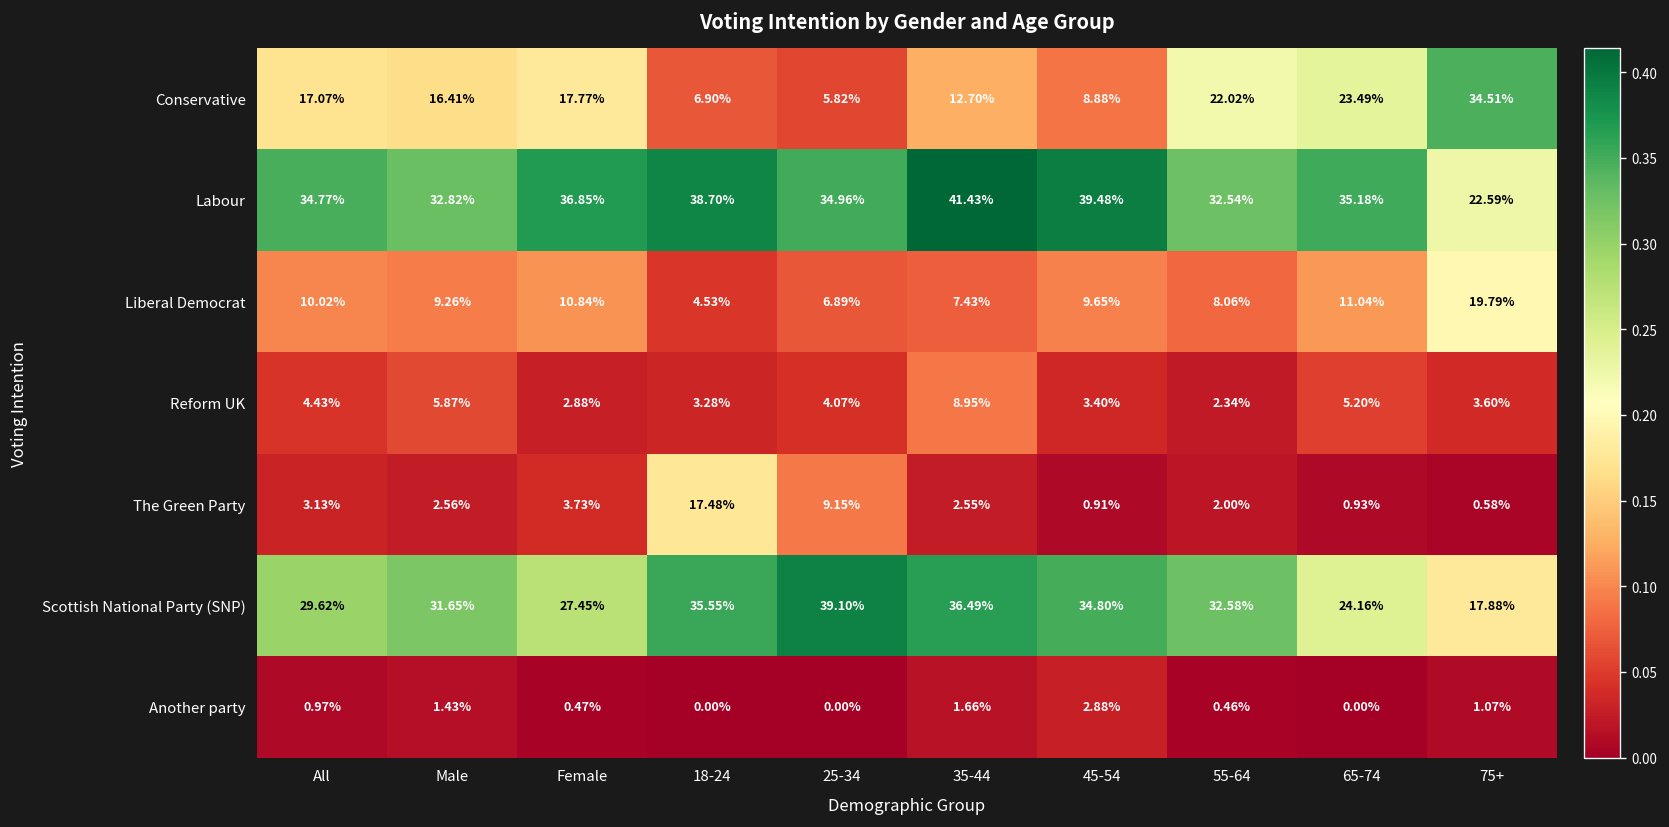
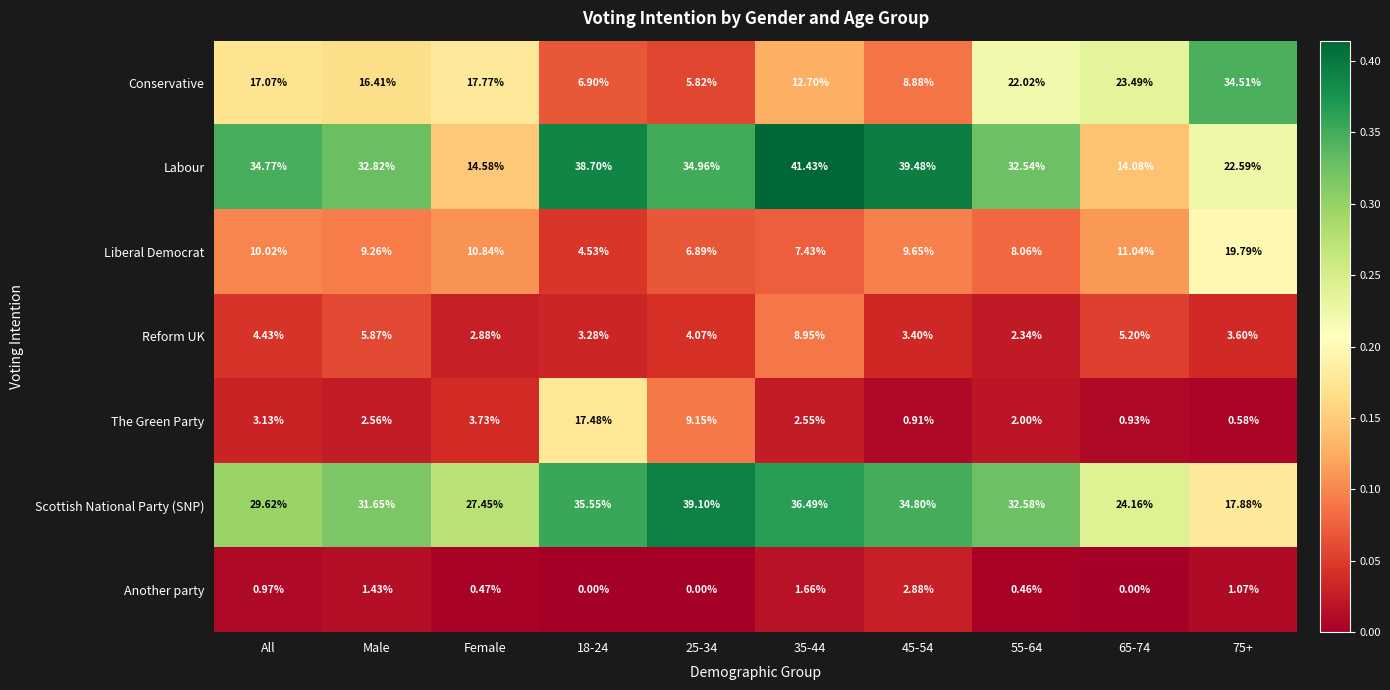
  {
    "Conservative": {
      "All": "17.07%",
      "Male": "16.41%",
      "Female": "17.77%",
      "18-24": "6.90%",
      "25-34": "5.82%",
      "35-44": "12.70%",
      "45-54": "8.88%",
      "55-64": "22.02%",
      "65-74": "23.49%",
      "75+": "34.51%"
    },
    "Labour": {
      "All": "34.77%",
      "Male": "32.82%",
-     "Female": "36.85%",
+     "Female": "14.58%",
      "18-24": "38.70%",
      "25-34": "34.96%",
      "35-44": "41.43%",
      "45-54": "39.48%",
      "55-64": "32.54%",
-     "65-74": "35.18%",
+     "65-74": "14.08%",
      "75+": "22.59%"
    },
    "Liberal Democrat": {
      "All": "10.02%",
      "Male": "9.26%",
      "Female": "10.84%",
      "18-24": "4.53%",
      "25-34": "6.89%",
      "35-44": "7.43%",
      "45-54": "9.65%",
      "55-64": "8.06%",
      "65-74": "11.04%",
      "75+": "19.79%"
    },
    "Reform UK": {
      "All": "4.43%",
      "Male": "5.87%",
      "Female": "2.88%",
      "18-24": "3.28%",
      "25-34": "4.07%",
      "35-44": "8.95%",
      "45-54": "3.40%",
      "55-64": "2.34%",
      "65-74": "5.20%",
      "75+": "3.60%"
    },
    "The Green Party": {
      "All": "3.13%",
      "Male": "2.56%",
      "Female": "3.73%",
      "18-24": "17.48%",
      "25-34": "9.15%",
      "35-44": "2.55%",
      "45-54": "0.91%",
      "55-64": "2.00%",
      "65-74": "0.93%",
      "75+": "0.58%"
    },
    "Scottish National Party (SNP)": {
      "All": "29.62%",
      "Male": "31.65%",
      "Female": "27.45%",
      "18-24": "35.55%",
      "25-34": "39.10%",
      "35-44": "36.49%",
      "45-54": "34.80%",
      "55-64": "32.58%",
      "65-74": "24.16%",
      "75+": "17.88%"
    },
    "Another party": {
      "All": "0.97%",
      "Male": "1.43%",
      "Female": "0.47%",
      "18-24": "0.00%",
      "25-34": "0.00%",
      "35-44": "1.66%",
      "45-54": "2.88%",
      "55-64": "0.46%",
      "65-74": "0.00%",
      "75+": "1.07%"
    }
  }
